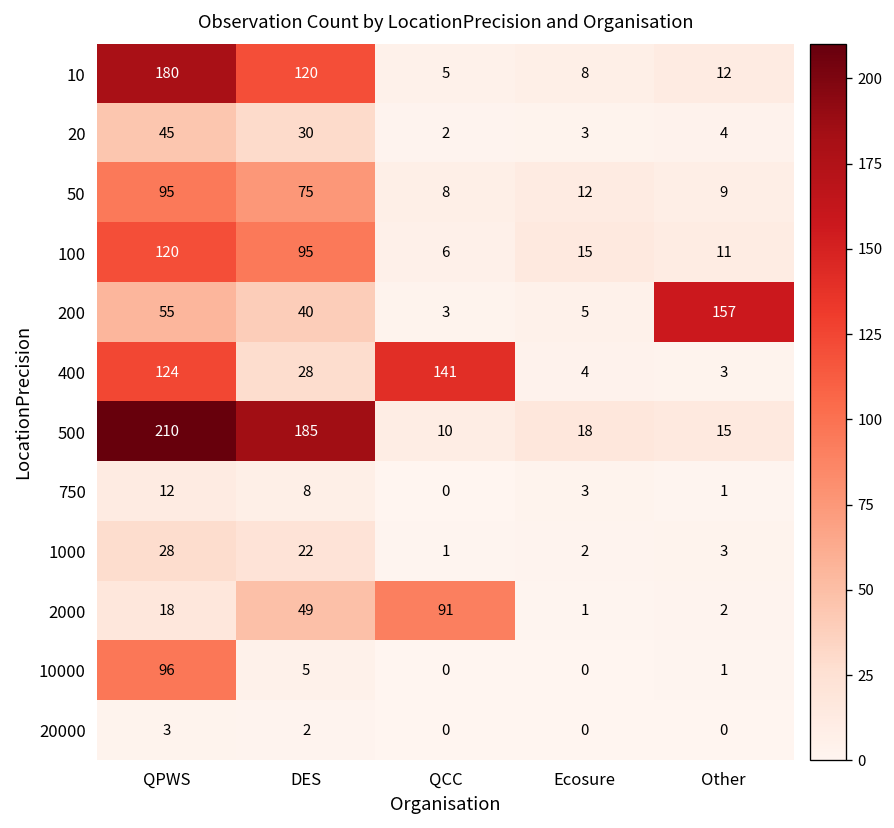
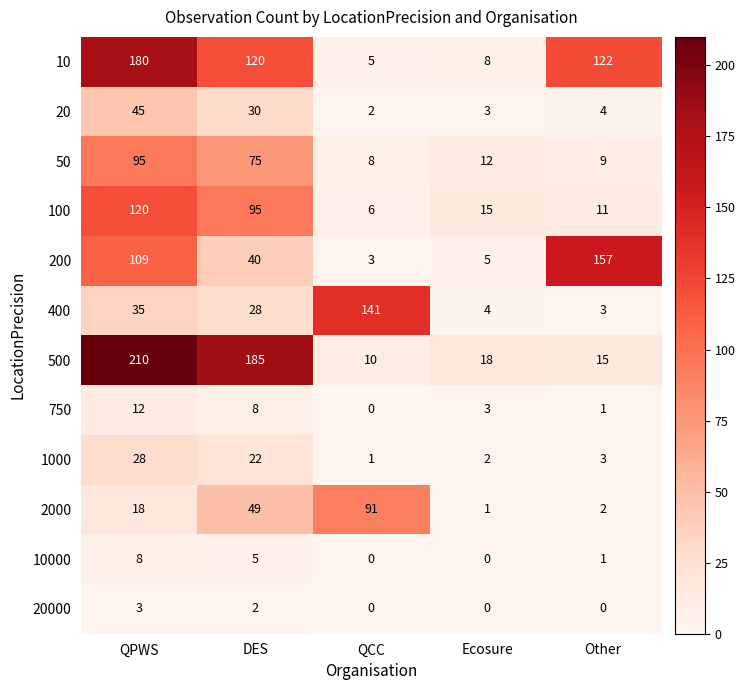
  {
    "10": {
      "QPWS": 180,
      "DES": 120,
      "QCC": 5,
      "Ecosure": 8,
-     "Other": 12
+     "Other": 122
    },
    "20": {
      "QPWS": 45,
      "DES": 30,
      "QCC": 2,
      "Ecosure": 3,
      "Other": 4
    },
    "50": {
      "QPWS": 95,
      "DES": 75,
      "QCC": 8,
      "Ecosure": 12,
      "Other": 9
    },
    "100": {
      "QPWS": 120,
      "DES": 95,
      "QCC": 6,
      "Ecosure": 15,
      "Other": 11
    },
    "200": {
-     "QPWS": 55,
+     "QPWS": 109,
      "DES": 40,
      "QCC": 3,
      "Ecosure": 5,
      "Other": 157
    },
    "400": {
-     "QPWS": 124,
+     "QPWS": 35,
      "DES": 28,
      "QCC": 141,
      "Ecosure": 4,
      "Other": 3
    },
    "500": {
      "QPWS": 210,
      "DES": 185,
      "QCC": 10,
      "Ecosure": 18,
      "Other": 15
    },
    "750": {
      "QPWS": 12,
      "DES": 8,
      "QCC": 0,
      "Ecosure": 3,
      "Other": 1
    },
    "1000": {
      "QPWS": 28,
      "DES": 22,
      "QCC": 1,
      "Ecosure": 2,
      "Other": 3
    },
    "2000": {
      "QPWS": 18,
      "DES": 49,
      "QCC": 91,
      "Ecosure": 1,
      "Other": 2
    },
    "10000": {
-     "QPWS": 96,
+     "QPWS": 8,
      "DES": 5,
      "QCC": 0,
      "Ecosure": 0,
      "Other": 1
    },
    "20000": {
      "QPWS": 3,
      "DES": 2,
      "QCC": 0,
      "Ecosure": 0,
      "Other": 0
    }
  }
